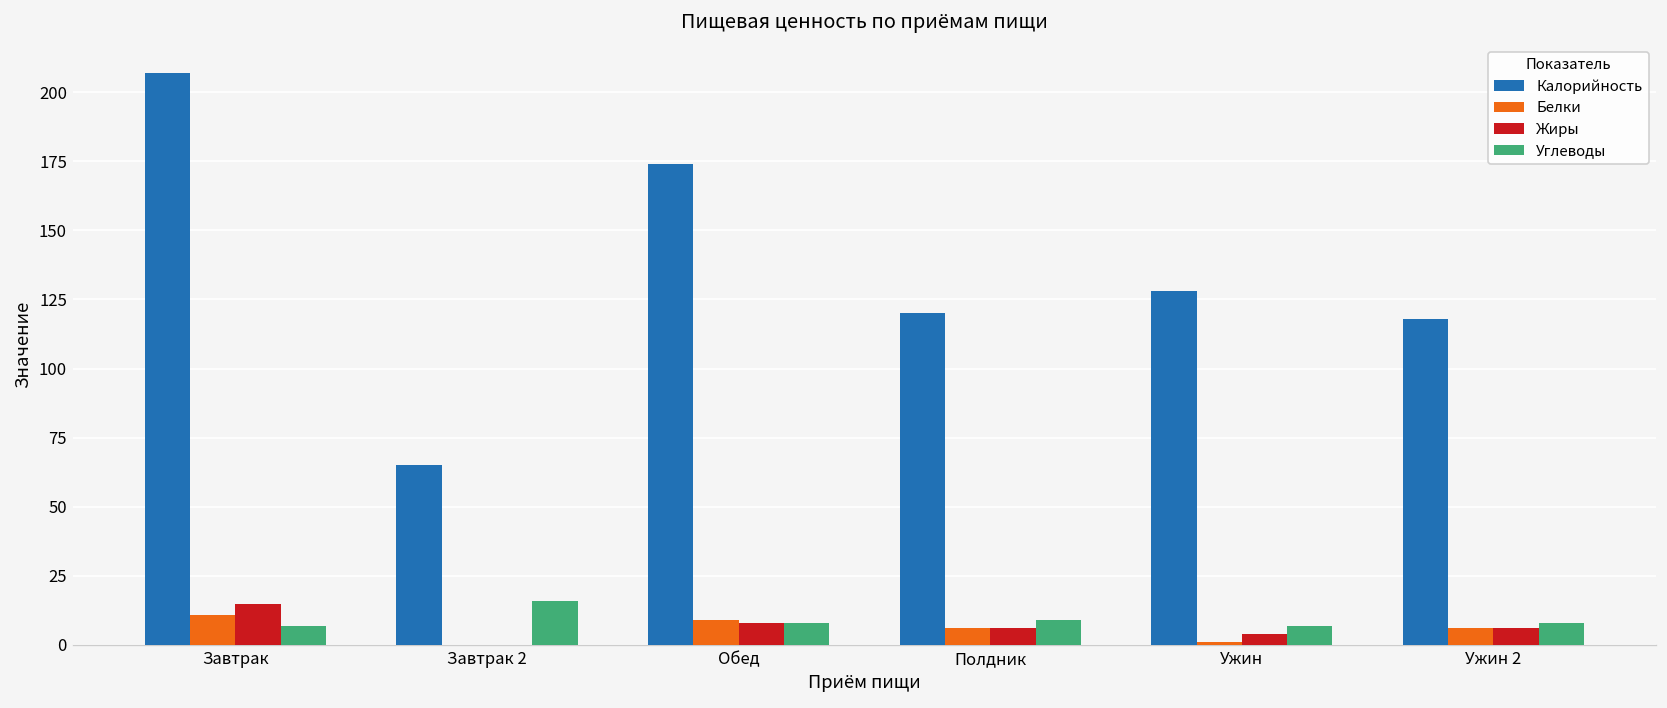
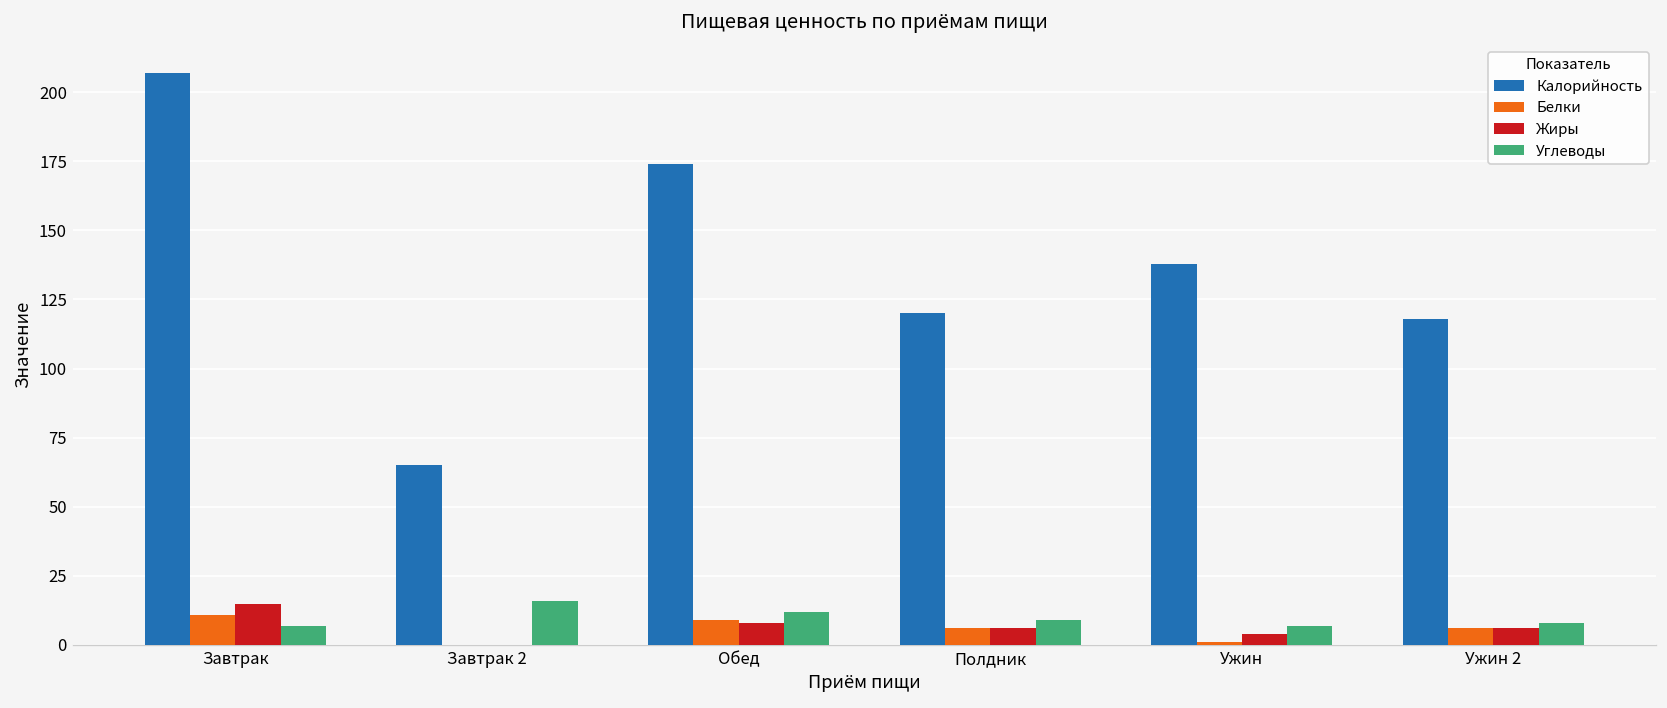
  {
    "Калорийность": {
      "Завтрак": 207,
      "Завтрак 2": 65,
      "Обед": 174,
      "Полдник": 120,
-     "Ужин": 128,
+     "Ужин": 138,
      "Ужин 2": 118
    },
    "Белки": {
      "Завтрак": 11,
      "Завтрак 2": 0,
      "Обед": 9,
      "Полдник": 6,
      "Ужин 2": 6
    },
    "Жиры": {
      "Завтрак": 15,
      "Завтрак 2": 0,
      "Обед": 8,
      "Полдник": 6,
      "Ужин": 4,
      "Ужин 2": 6
    },
    "Углеводы": {
      "Завтрак": 7,
      "Завтрак 2": 16,
-     "Обед": 8,
+     "Обед": 12,
      "Полдник": 9,
      "Ужин": 7,
      "Ужин 2": 8
    }
  }
